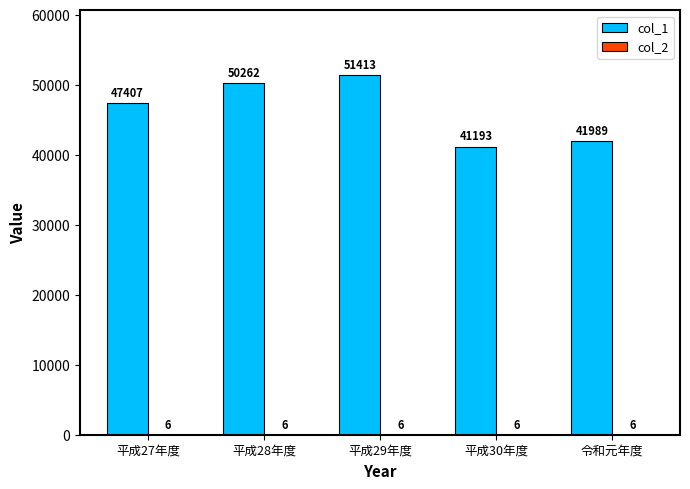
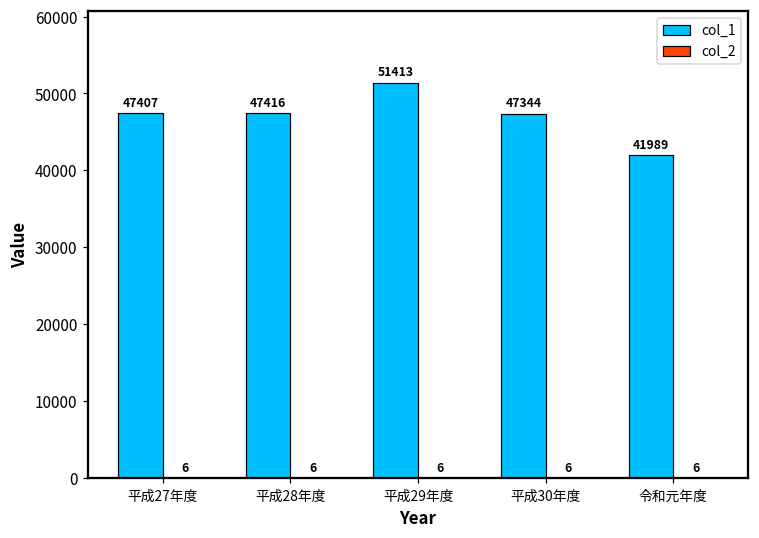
  {
    "col_1": {
      "平成27年度": 47407,
-     "平成28年度": 50262,
+     "平成28年度": 47416,
      "平成29年度": 51413,
-     "平成30年度": 41193,
+     "平成30年度": 47344,
      "令和元年度": 41989
    },
    "col_2": {
      "平成27年度": 6,
      "平成28年度": 6,
      "平成29年度": 6,
      "平成30年度": 6,
      "令和元年度": 6
    }
  }
